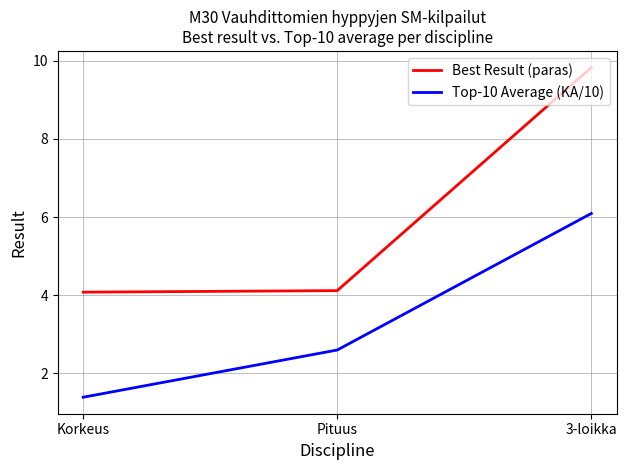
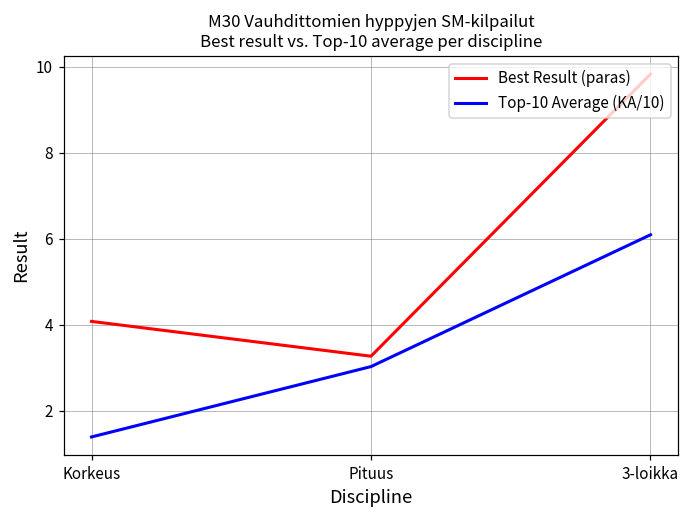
  {
    "Best Result (paras)": {
      "Korkeus": 4.1,
-     "Pituus": 4.1
+     "Pituus": 3.3
    },
    "Top-10 Average (KA/10)": {
      "Korkeus": 1.4,
-     "Pituus": 2.6,
+     "Pituus": 3.0,
      "3-loikka": 6.1
    }
  }
